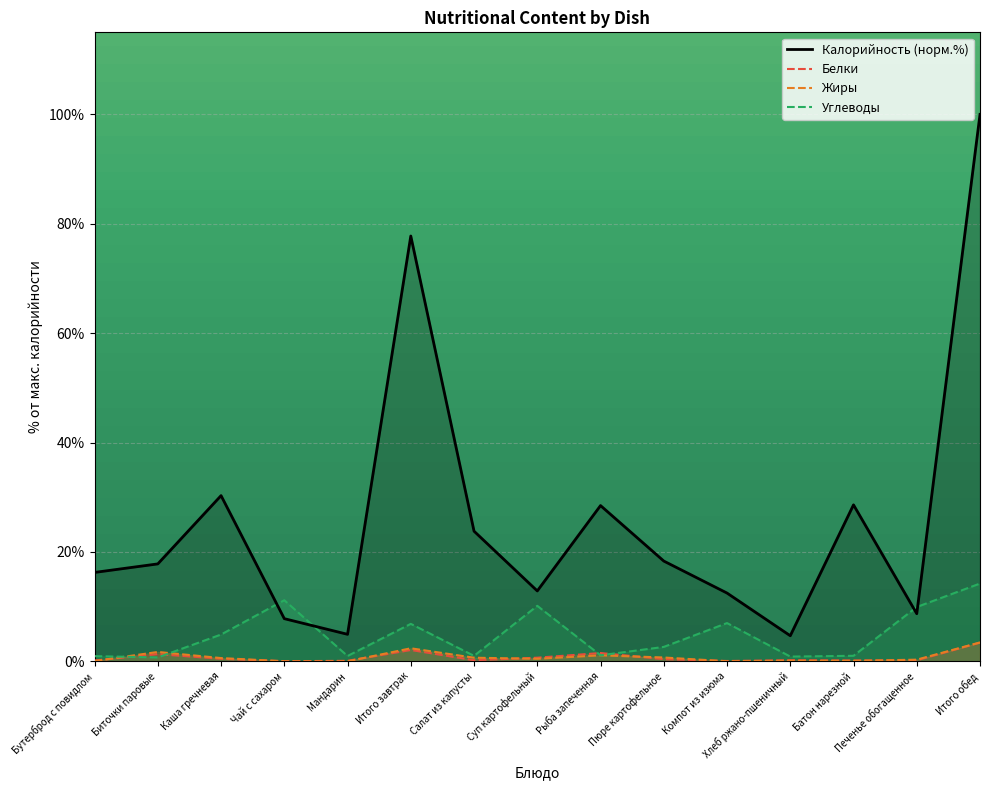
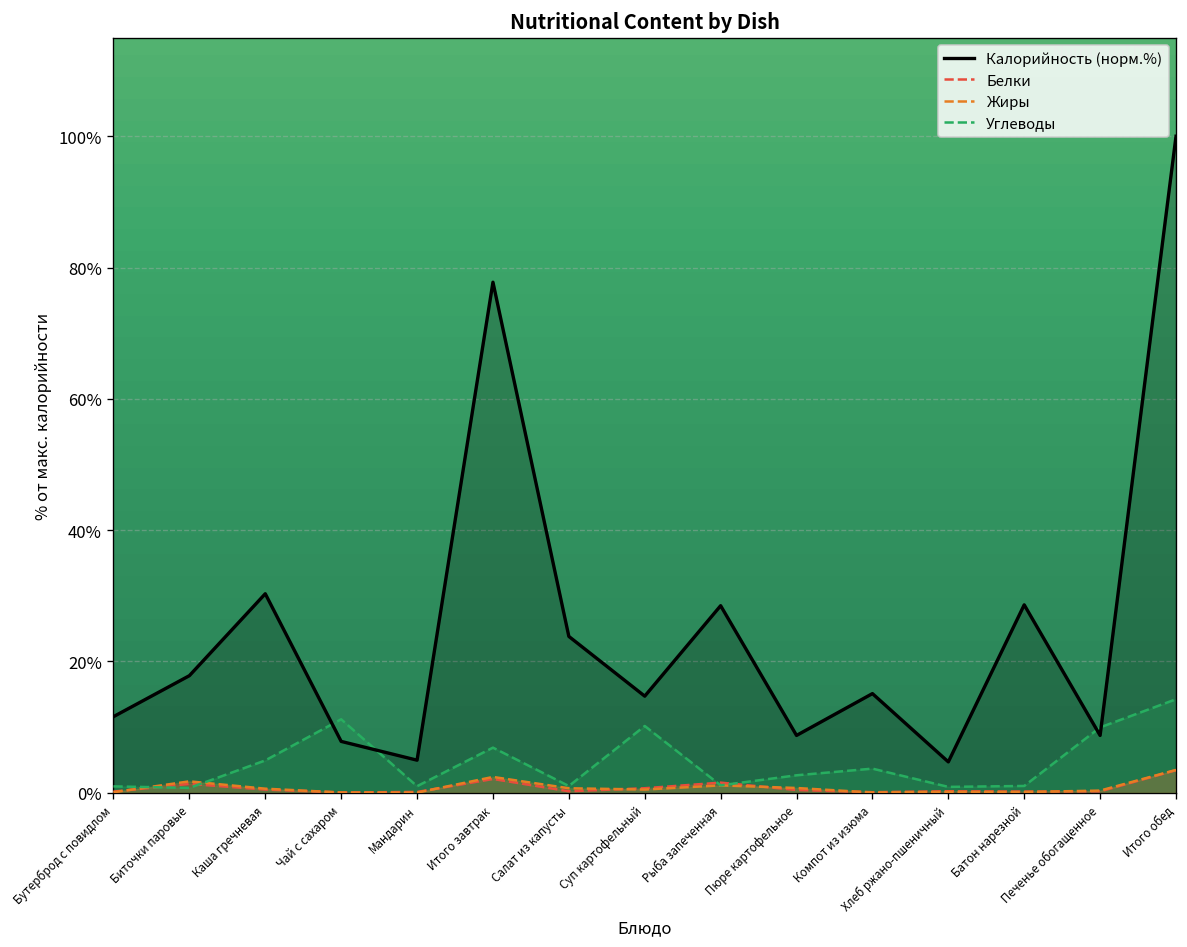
  {
    "Калорийность (норм.%)": {
-     "Бутерброд с повидлом": "16%",
+     "Бутерброд с повидлом": "12%",
      "Биточки паровые": "18%",
      "Каша гречневая": "30%",
      "Чай с сахаром": "8%",
      "Мандарин": "5%",
      "Итого завтрак": "78%",
      "Салат из капусты": "24%",
-     "Суп картофельный": "13%",
+     "Суп картофельный": "15%",
      "Рыба запеченная": "28%",
-     "Пюре картофельное": "18%",
-     "Компот из изюма": "12%",
+     "Пюре картофельное": "9%",
+     "Компот из изюма": "15%",
      "Хлеб ржано-пшеничный": "5%",
      "Батон нарезной": "29%",
      "Печенье обогащенное": "9%",
      "Итого обед": "100%"
    },
    "Углеводы": {
      "Бутерброд с повидлом": "1%",
      "Биточки паровые": "1%",
      "Каша гречневая": "5%",
      "Чай с сахаром": "11%",
      "Мандарин": "1%",
      "Итого завтрак": "7%",
      "Суп картофельный": "10%",
      "Пюре картофельное": "3%",
-     "Компот из изюма": "7%",
+     "Компот из изюма": "4%",
      "Хлеб ржано-пшеничный": "1%",
      "Батон нарезной": "1%",
      "Печенье обогащенное": "10%",
      "Итого обед": "14%"
    }
  }
